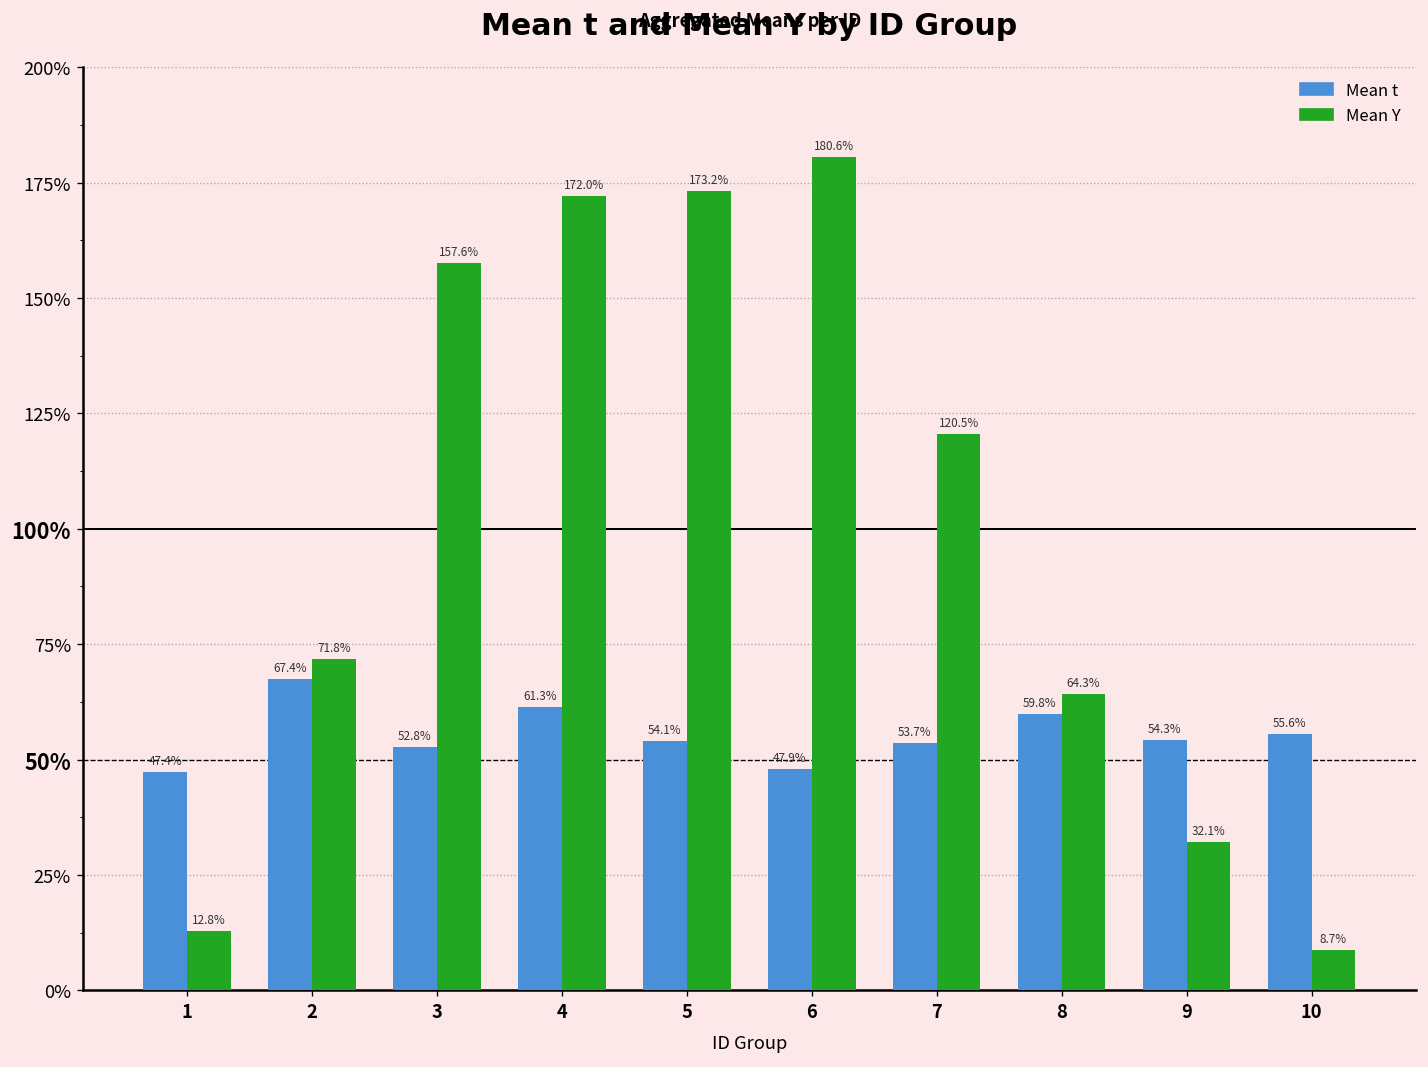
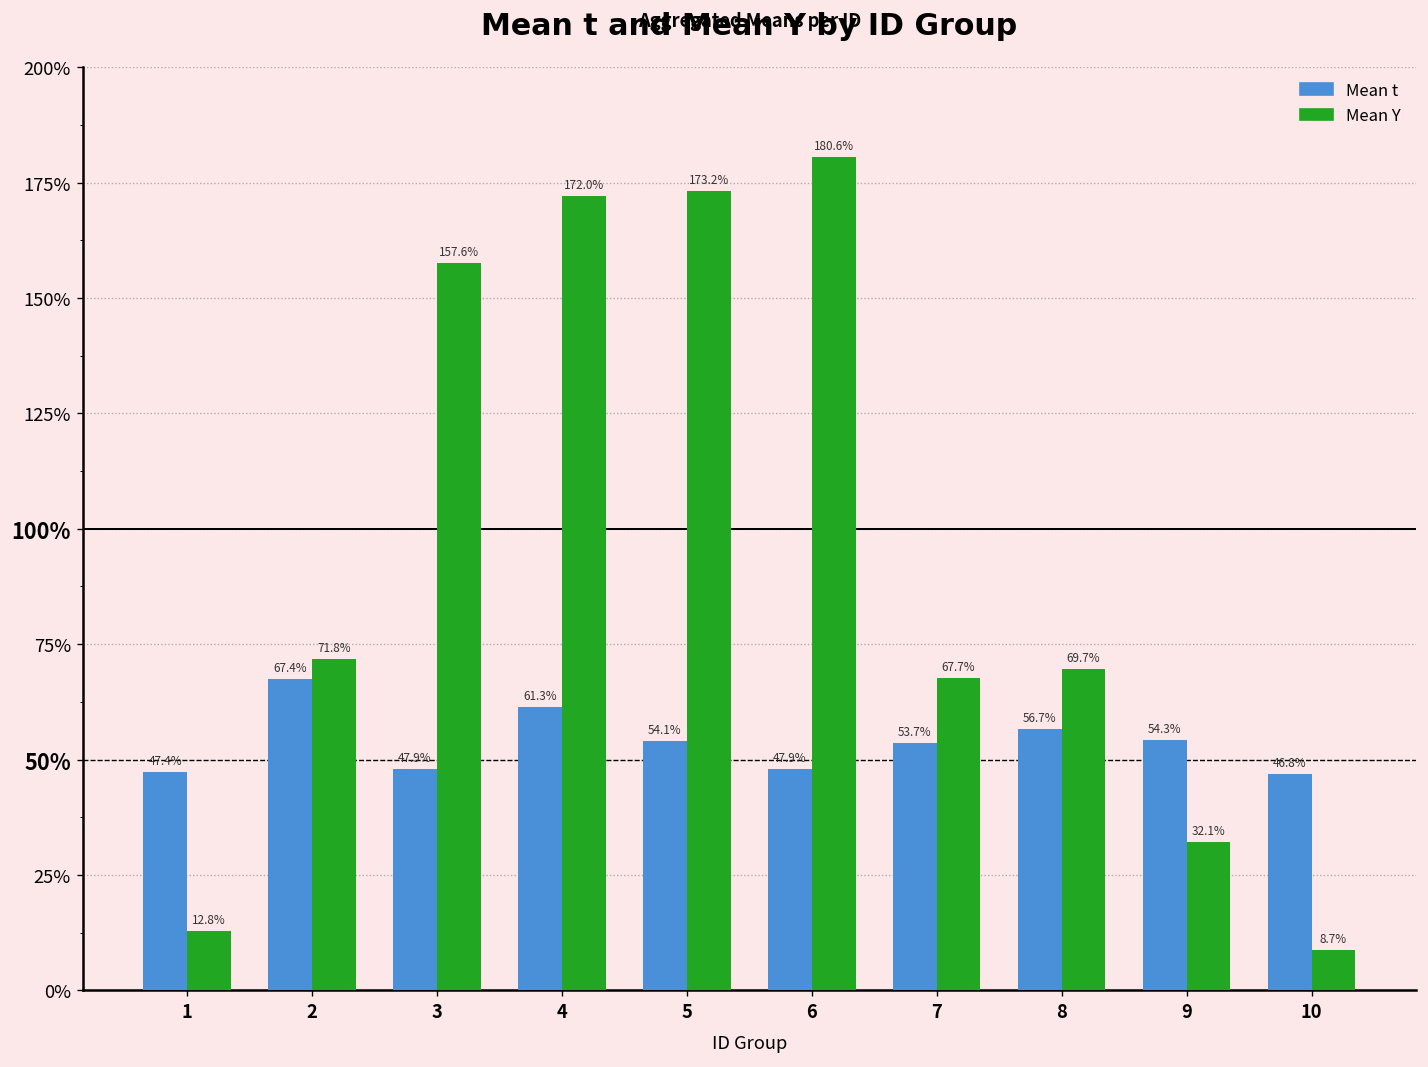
  {
    "Mean t": {
      "1": "47.4%",
      "2": "67.4%",
-     "3": "52.8%",
+     "3": "47.9%",
      "4": "61.3%",
      "5": "54.1%",
      "6": "47.9%",
      "7": "53.7%",
-     "8": "59.8%",
+     "8": "56.7%",
      "9": "54.3%",
-     "10": "55.6%"
+     "10": "46.8%"
    },
    "Mean Y": {
      "1": "12.8%",
      "2": "71.8%",
      "3": "157.6%",
      "4": "172.0%",
      "5": "173.2%",
      "6": "180.6%",
-     "7": "120.5%",
-     "8": "64.3%",
+     "7": "67.7%",
+     "8": "69.7%",
      "9": "32.1%",
      "10": "8.7%"
    }
  }
